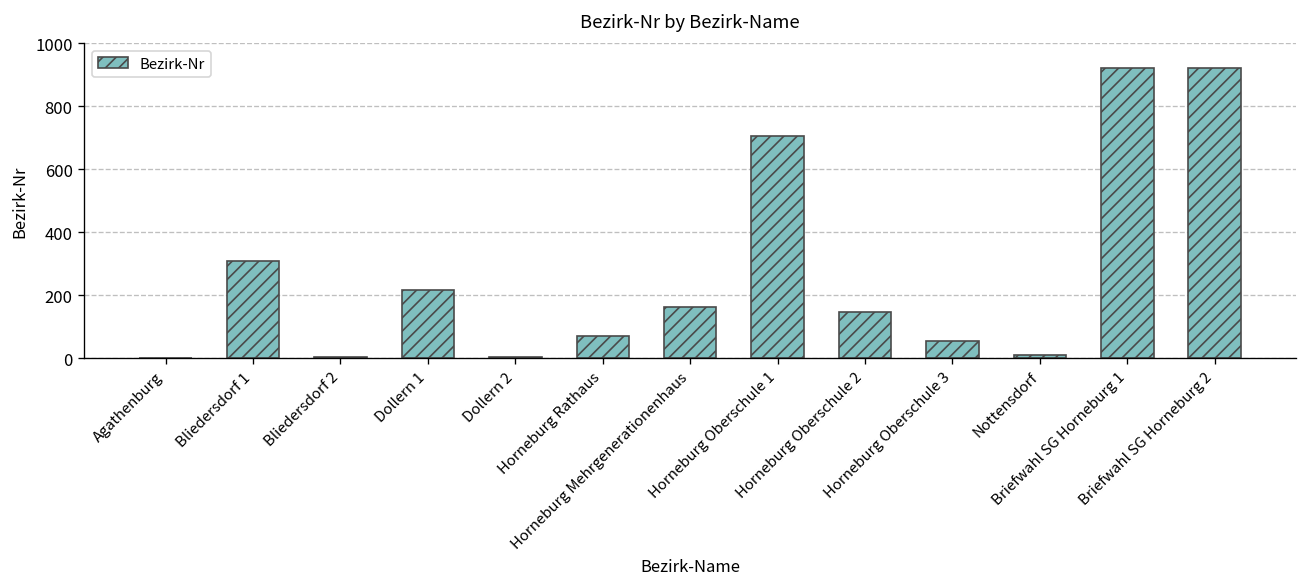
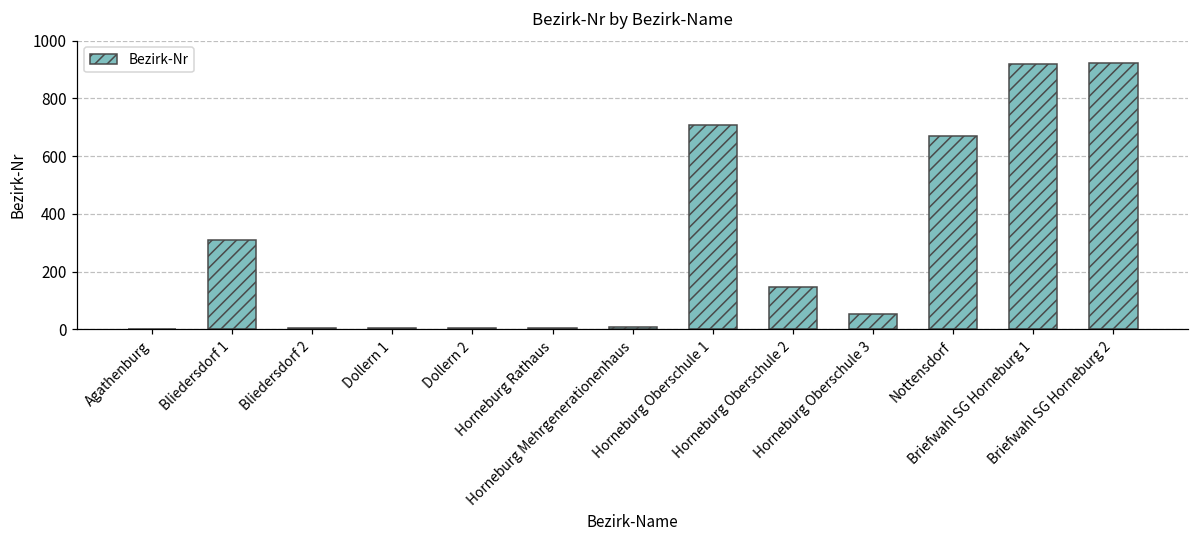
  {
    "Bliedersdorf 1": 310,
-   "Dollern 1": 220,
-   "Horneburg Rathaus": 70,
-   "Horneburg Mehrgenerationenhaus": 160,
+   "Dollern 1": 0,
+   "Horneburg Rathaus": 10,
+   "Horneburg Mehrgenerationenhaus": 10,
    "Horneburg Oberschule 1": 710,
    "Horneburg Oberschule 2": 150,
    "Horneburg Oberschule 3": 50,
-   "Nottensdorf": 10,
+   "Nottensdorf": 670,
    "Briefwahl SG Horneburg 1": 920,
    "Briefwahl SG Horneburg 2": 920
  }
